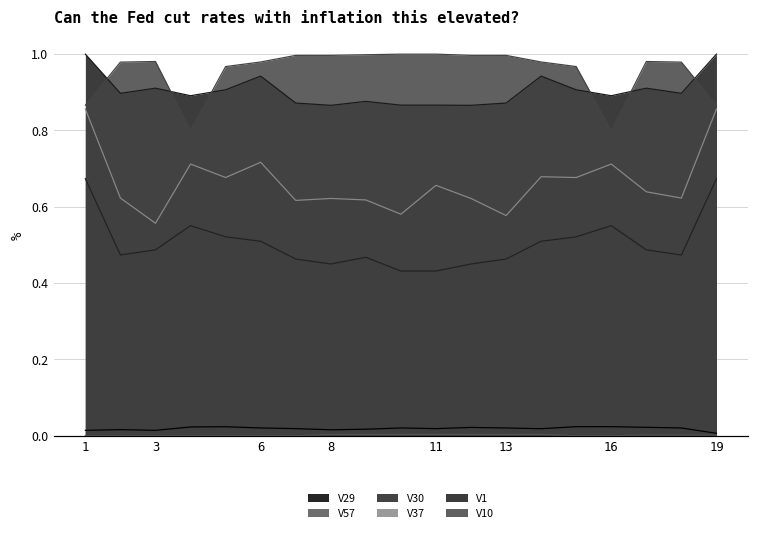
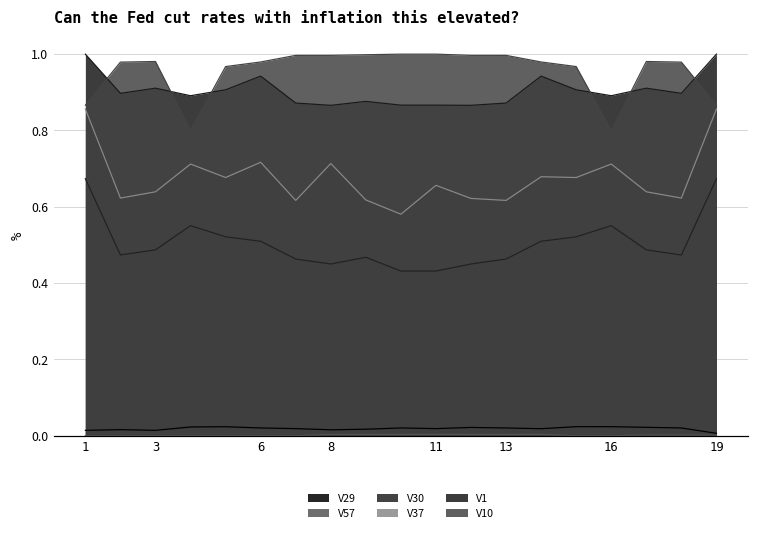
  {
    "V37": {
      "1": 0.86,
-     "3": 0.56,
+     "3": 0.64,
      "6": 0.72,
-     "8": 0.62,
+     "8": 0.71,
      "11": 0.66,
-     "13": 0.58,
+     "13": 0.62,
      "16": 0.71,
      "19": 0.86
    }
  }
